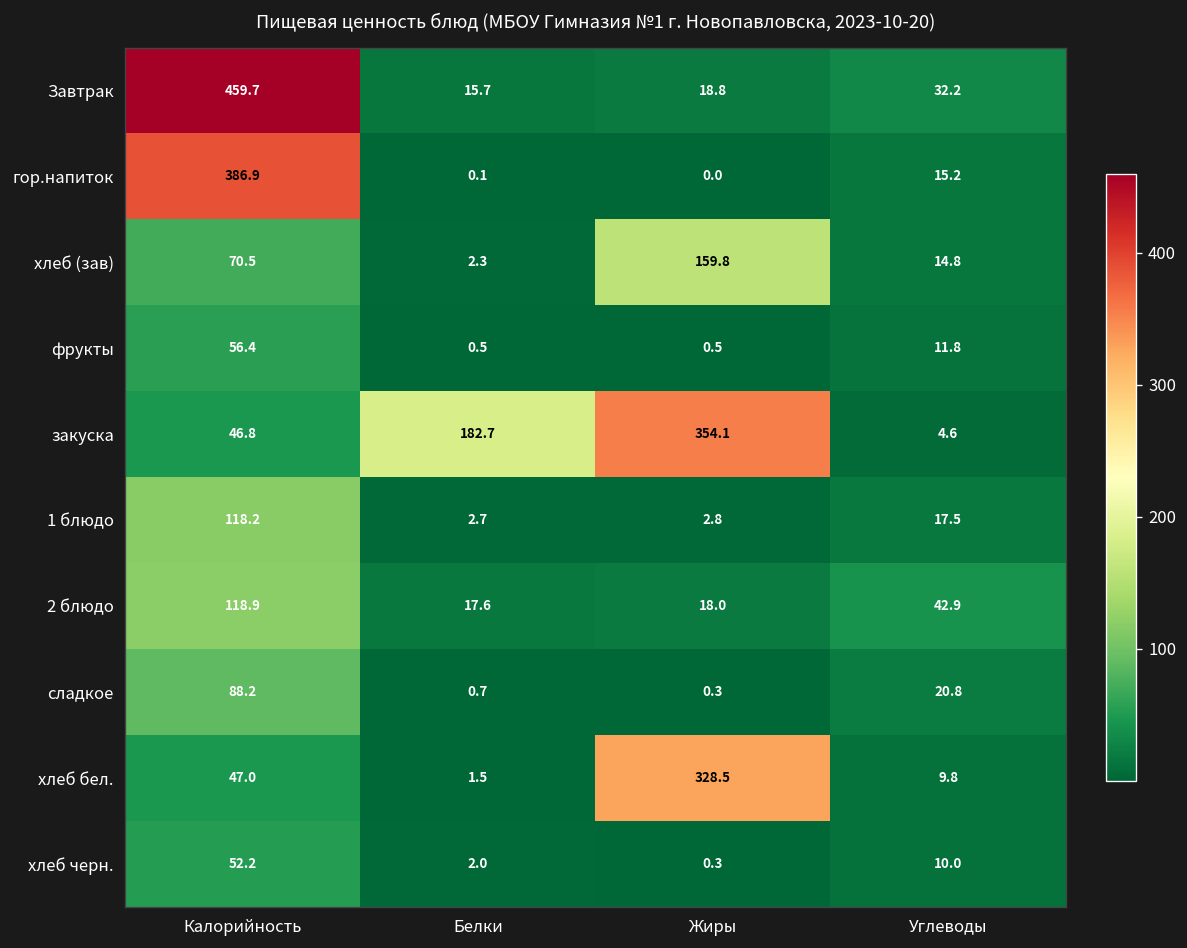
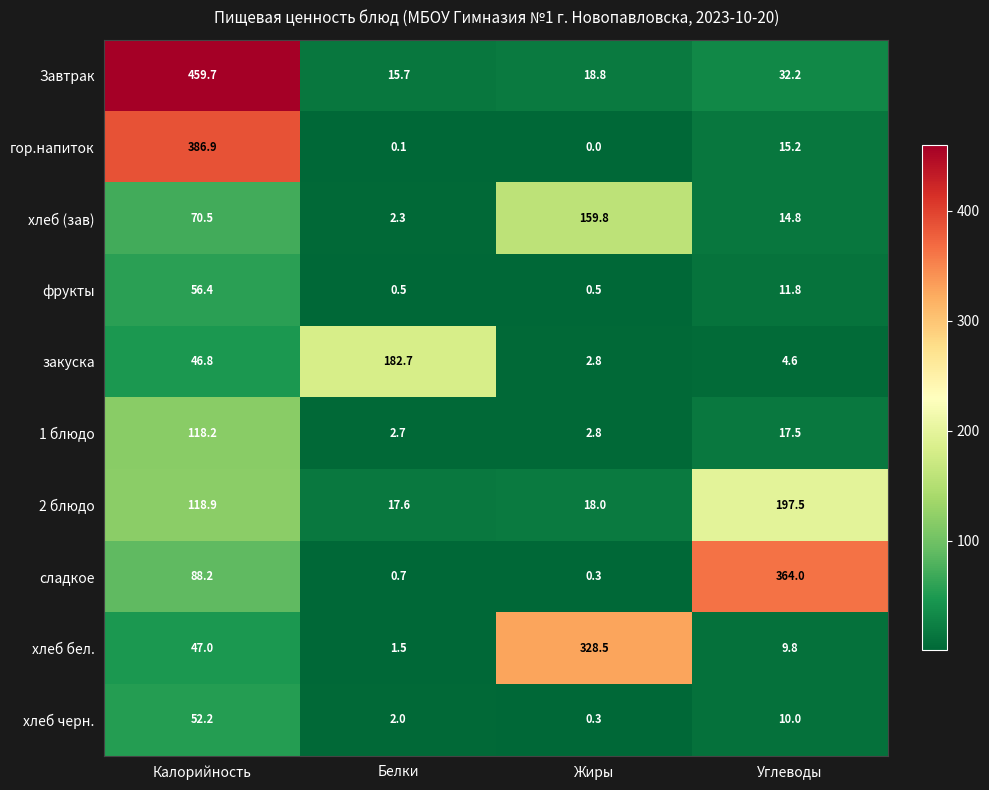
  {
    "Завтрак": {
      "Калорийность": 459.7,
      "Белки": 15.7,
      "Жиры": 18.8,
      "Углеводы": 32.2
    },
    "гор.напиток": {
      "Калорийность": 386.9,
      "Белки": 0.1,
      "Жиры": 0.0,
      "Углеводы": 15.2
    },
    "хлеб (зав)": {
      "Калорийность": 70.5,
      "Белки": 2.3,
      "Жиры": 159.8,
      "Углеводы": 14.8
    },
    "фрукты": {
      "Калорийность": 56.4,
      "Белки": 0.5,
      "Жиры": 0.5,
      "Углеводы": 11.8
    },
    "закуска": {
      "Калорийность": 46.8,
      "Белки": 182.7,
-     "Жиры": 354.1,
+     "Жиры": 2.8,
      "Углеводы": 4.6
    },
    "1 блюдо": {
      "Калорийность": 118.2,
      "Белки": 2.7,
      "Жиры": 2.8,
      "Углеводы": 17.5
    },
    "2 блюдо": {
      "Калорийность": 118.9,
      "Белки": 17.6,
      "Жиры": 18.0,
-     "Углеводы": 42.9
+     "Углеводы": 197.5
    },
    "сладкое": {
      "Калорийность": 88.2,
      "Белки": 0.7,
      "Жиры": 0.3,
-     "Углеводы": 20.8
+     "Углеводы": 364.0
    },
    "хлеб бел.": {
      "Калорийность": 47.0,
      "Белки": 1.5,
      "Жиры": 328.5,
      "Углеводы": 9.8
    },
    "хлеб черн.": {
      "Калорийность": 52.2,
      "Белки": 2.0,
      "Жиры": 0.3,
      "Углеводы": 10.0
    }
  }
